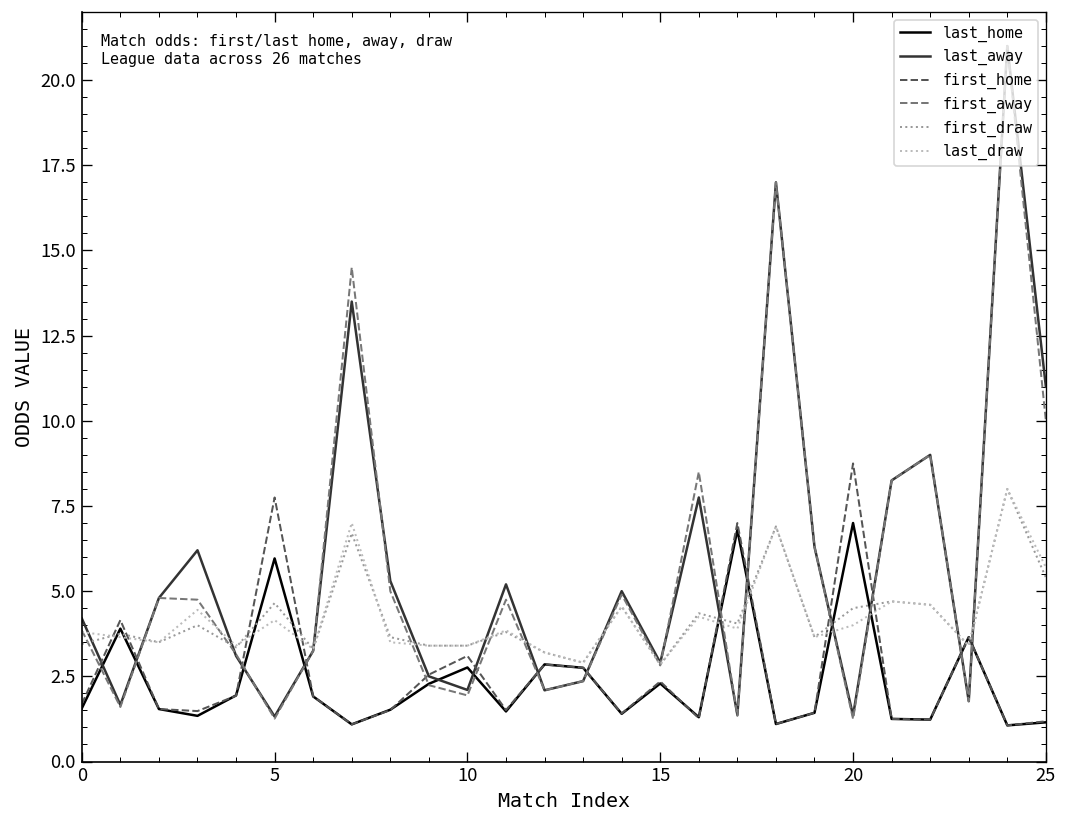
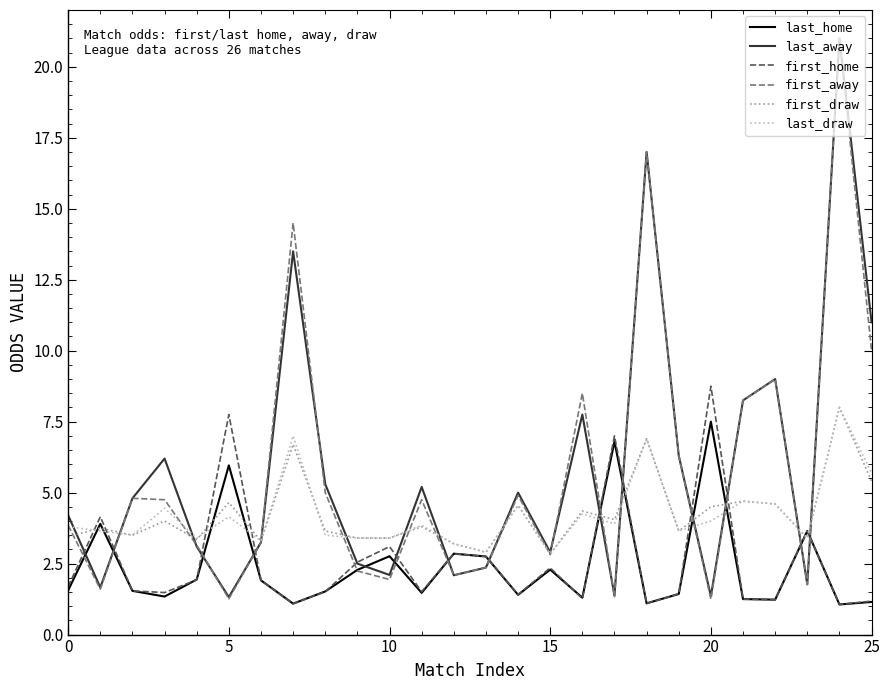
  {
    "last_home": {
      "0": 1.6,
      "5": 6.0,
-     "20": 7.0
+     "20": 7.5
    }
  }
